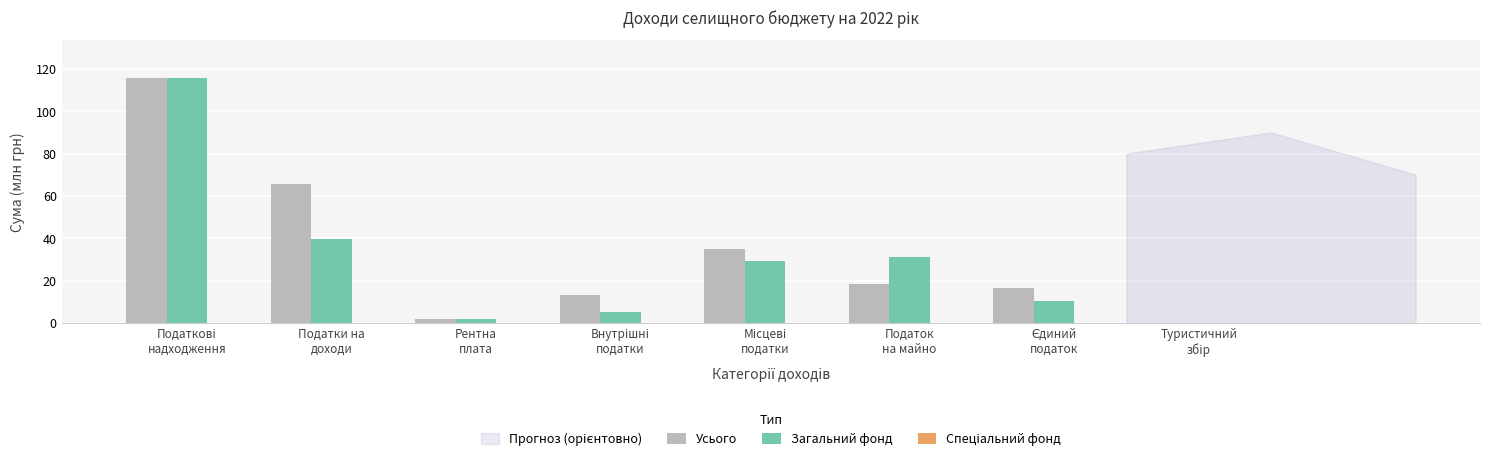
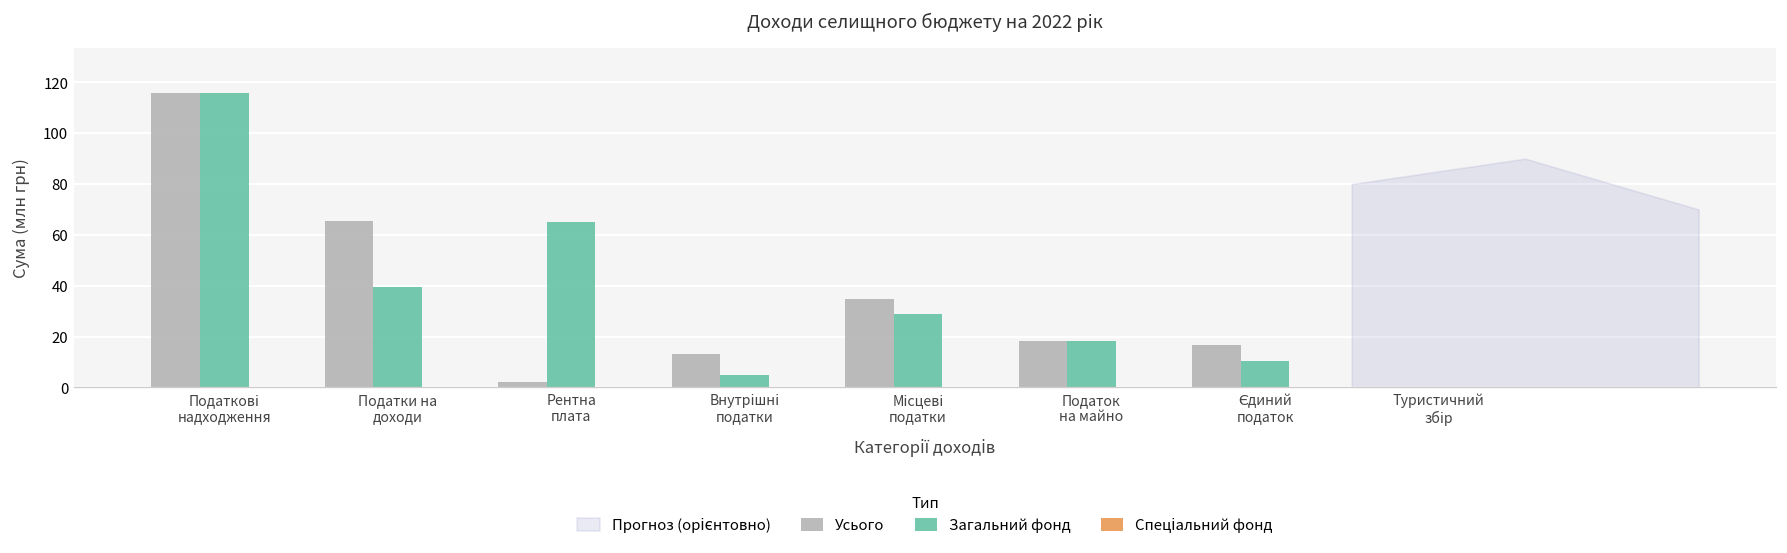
  {
    "Загальний фонд": {
      "Податкові надходження": 116,
      "Податки на доходи": 40,
-     "Рентна плата": 2,
+     "Рентна плата": 65,
      "Внутрішні податки": 5,
      "Місцеві податки": 29,
-     "Податок на майно": 31,
+     "Податок на майно": 18,
      "Єдиний податок": 11
    },
    "Спеціальний фонд": {
      "Податки на доходи": 0,
      "Рентна плата": 0,
      "Внутрішні податки": 0,
      "Місцеві податки": 0,
      "Податок на майно": 0,
      "Єдиний податок": 0,
      "Туристичний збір": 0
    }
  }
